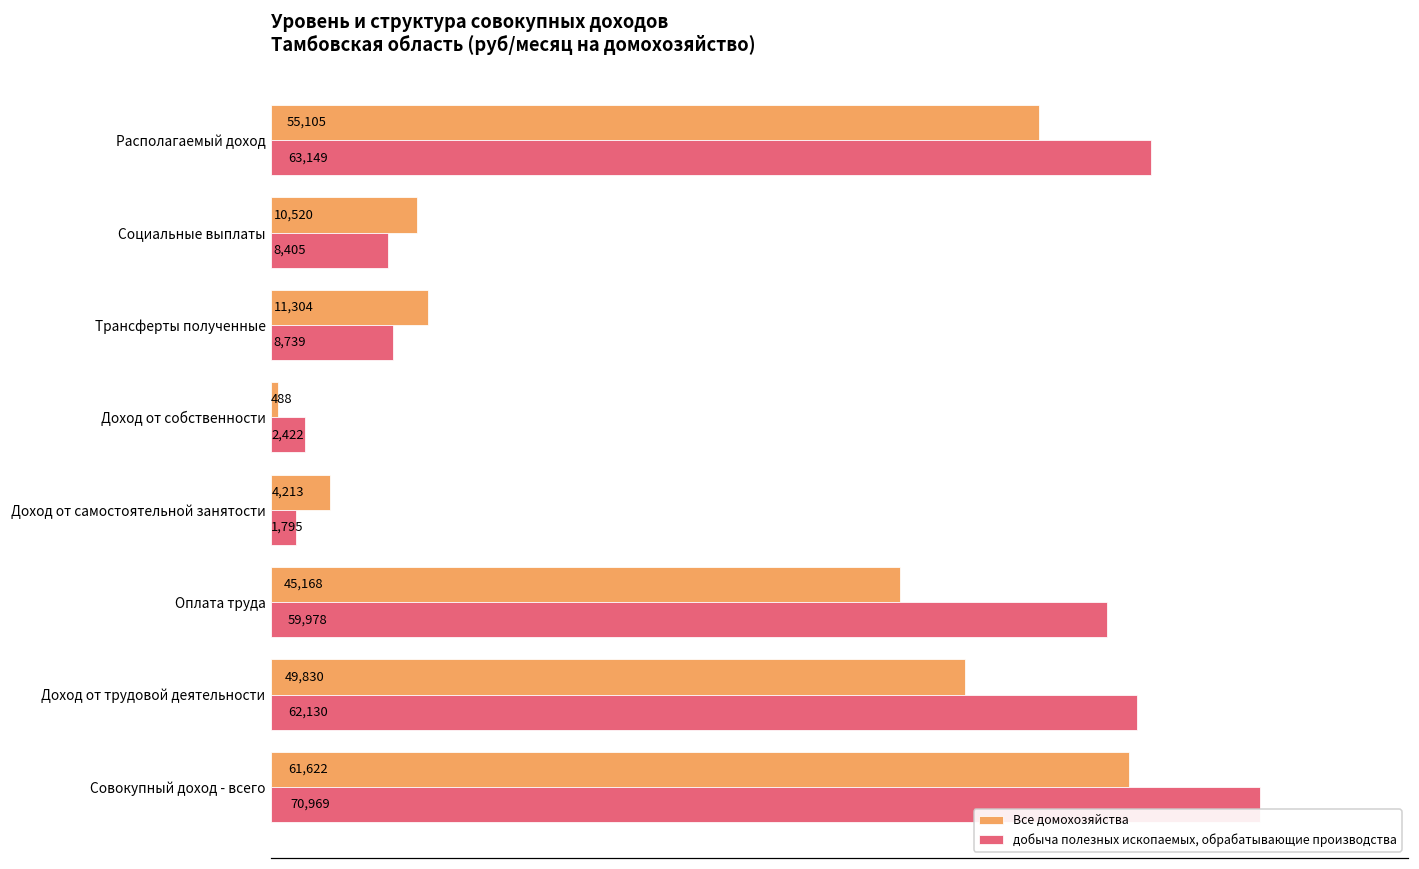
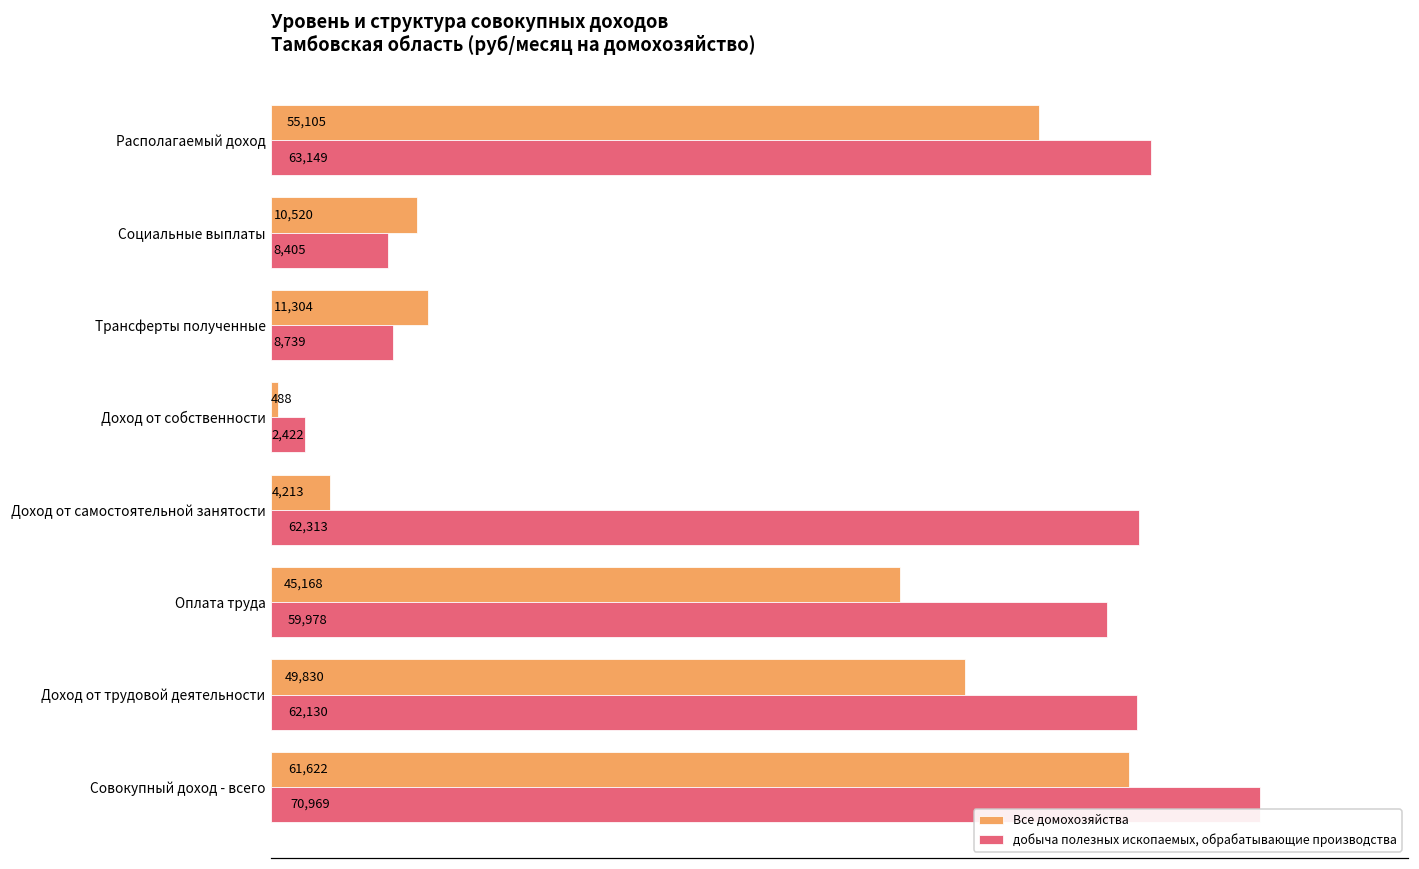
  {
    "Все домохозяйства": {
      "Располагаемый доход": "55,105",
      "Социальные выплаты": "10,520",
      "Трансферты полученные": "11,304",
      "Доход от собственности": "488",
      "Доход от самостоятельной занятости": "4,213",
      "Оплата труда": "45,168",
      "Доход от трудовой деятельности": "49,830",
      "Совокупный доход - всего": "61,622"
    },
    "добыча полезных ископаемых, обрабатывающие производства": {
      "Располагаемый доход": "63,149",
      "Социальные выплаты": "8,405",
      "Трансферты полученные": "8,739",
      "Доход от собственности": "2,422",
-     "Доход от самостоятельной занятости": "1,795",
+     "Доход от самостоятельной занятости": "62,313",
      "Оплата труда": "59,978",
      "Доход от трудовой деятельности": "62,130",
      "Совокупный доход - всего": "70,969"
    }
  }
